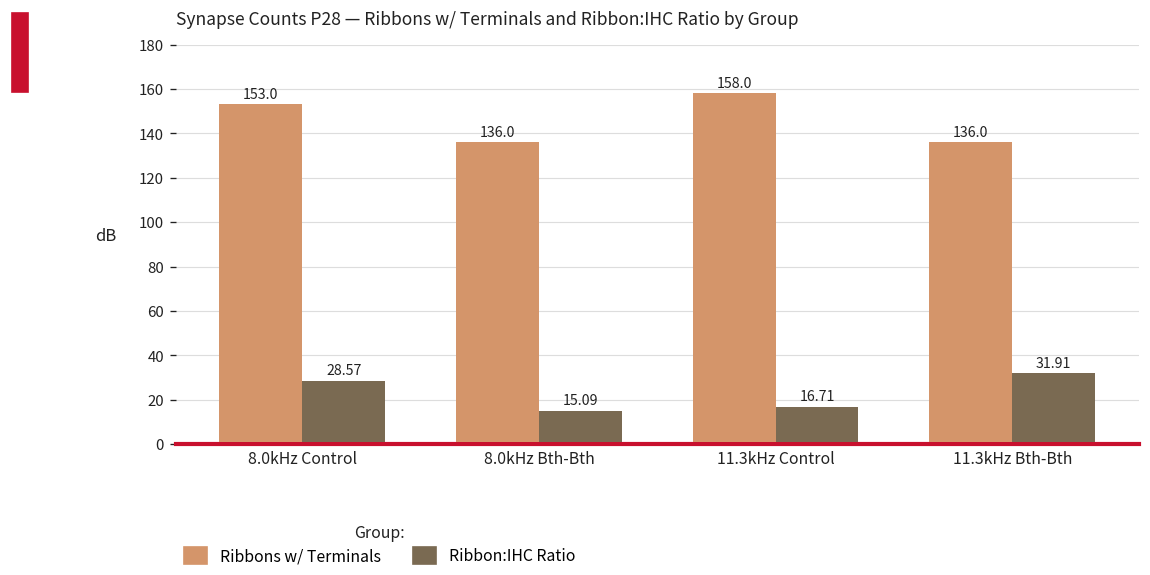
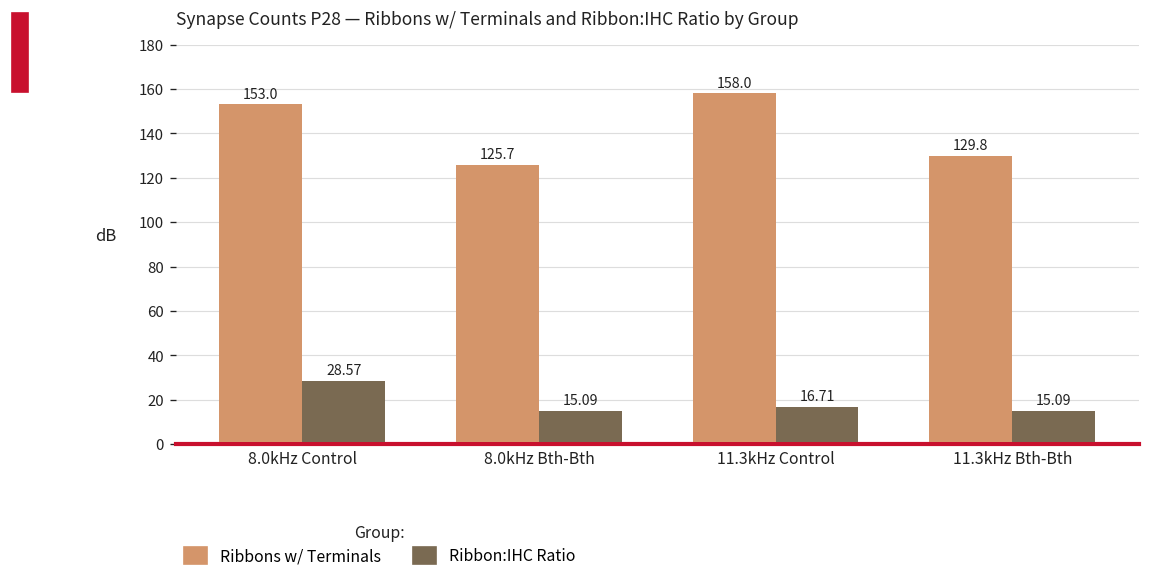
  {
    "Ribbons w/ Terminals": {
      "8.0kHz Control": 153.0,
-     "8.0kHz Bth-Bth": 136.0,
+     "8.0kHz Bth-Bth": 125.7,
      "11.3kHz Control": 158.0,
-     "11.3kHz Bth-Bth": 136.0
+     "11.3kHz Bth-Bth": 129.8
    },
    "Ribbon:IHC Ratio": {
      "8.0kHz Control": 28.57,
      "8.0kHz Bth-Bth": 15.09,
      "11.3kHz Control": 16.71,
-     "11.3kHz Bth-Bth": 31.91
+     "11.3kHz Bth-Bth": 15.09
    }
  }
